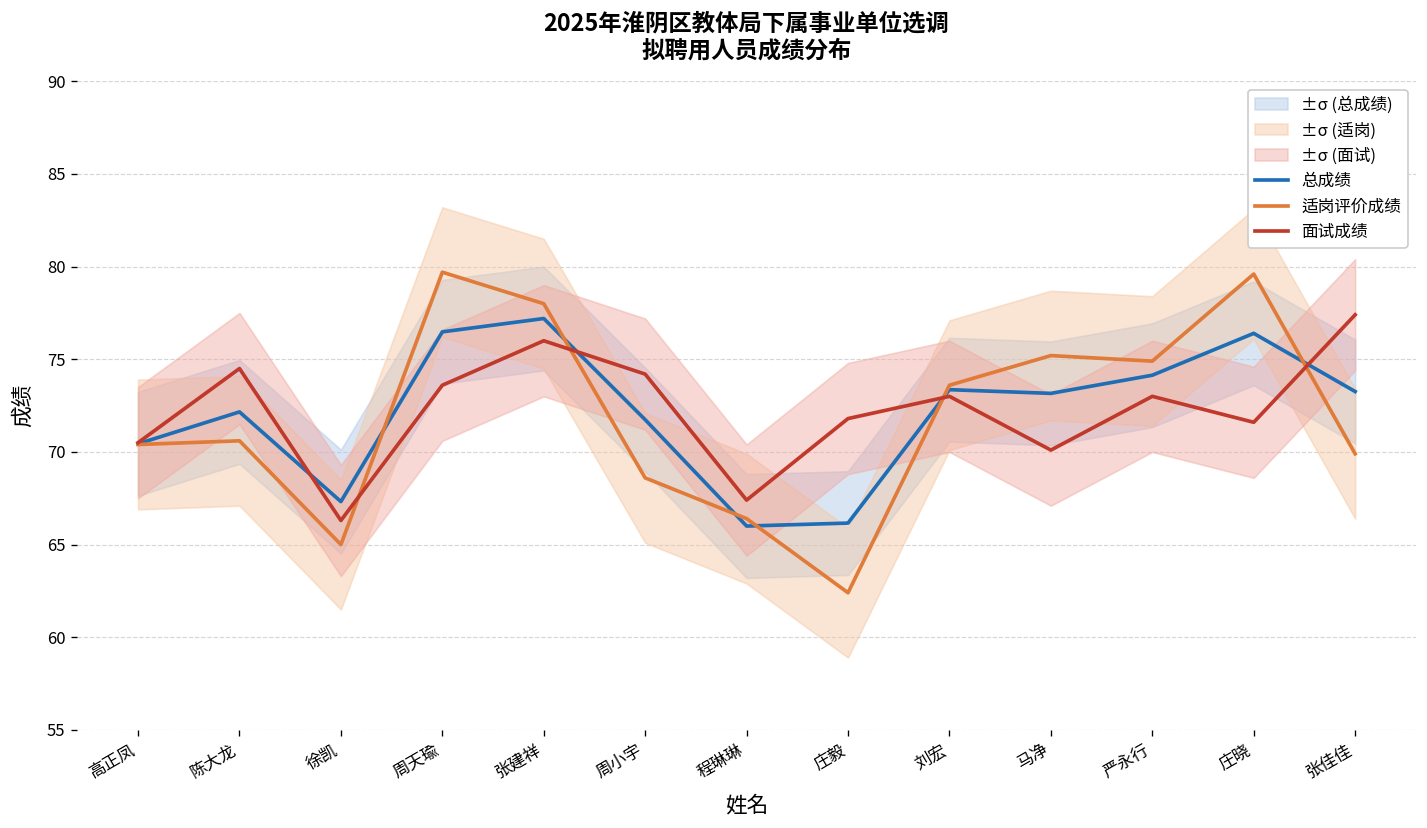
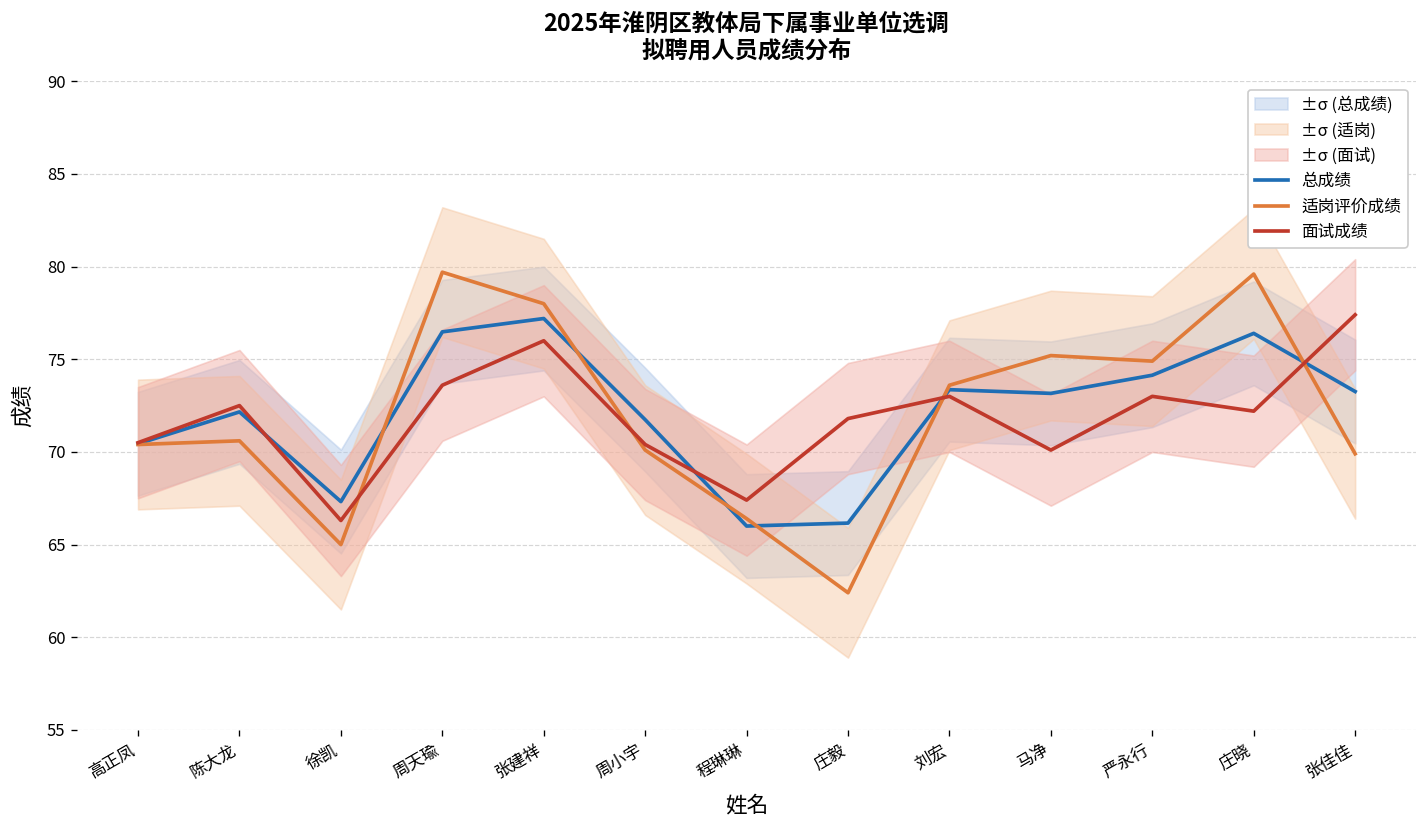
  {
    "总成绩": {
      "陈大龙": 72.2,
      "徐凯": 67.3,
      "张建祥": 77.2,
      "周小宇": 71.7,
      "程琳琳": 66.0,
      "庄毅": 66.2,
      "刘宏": 73.4,
      "严永行": 74.1,
      "庄晓": 76.4
    },
    "适岗评价成绩": {
      "陈大龙": 70.6,
      "徐凯": 65.0,
      "周天瑜": 79.7,
      "张建祥": 78.0,
-     "周小宇": 68.6,
+     "周小宇": 70.1,
      "程琳琳": 66.4,
      "庄毅": 62.4,
      "刘宏": 73.6,
      "马净": 75.2,
      "严永行": 74.9,
      "庄晓": 79.6,
      "张佳佳": 69.9
    },
    "面试成绩": {
-     "陈大龙": 74.5,
+     "陈大龙": 72.5,
      "徐凯": 66.3,
      "周天瑜": 73.6,
      "张建祥": 76.0,
-     "周小宇": 74.2,
+     "周小宇": 70.4,
      "程琳琳": 67.4,
      "庄毅": 71.8,
      "刘宏": 73.0,
      "马净": 70.1,
      "严永行": 73.0,
-     "庄晓": 71.6,
+     "庄晓": 72.2,
      "张佳佳": 77.4
    }
  }
